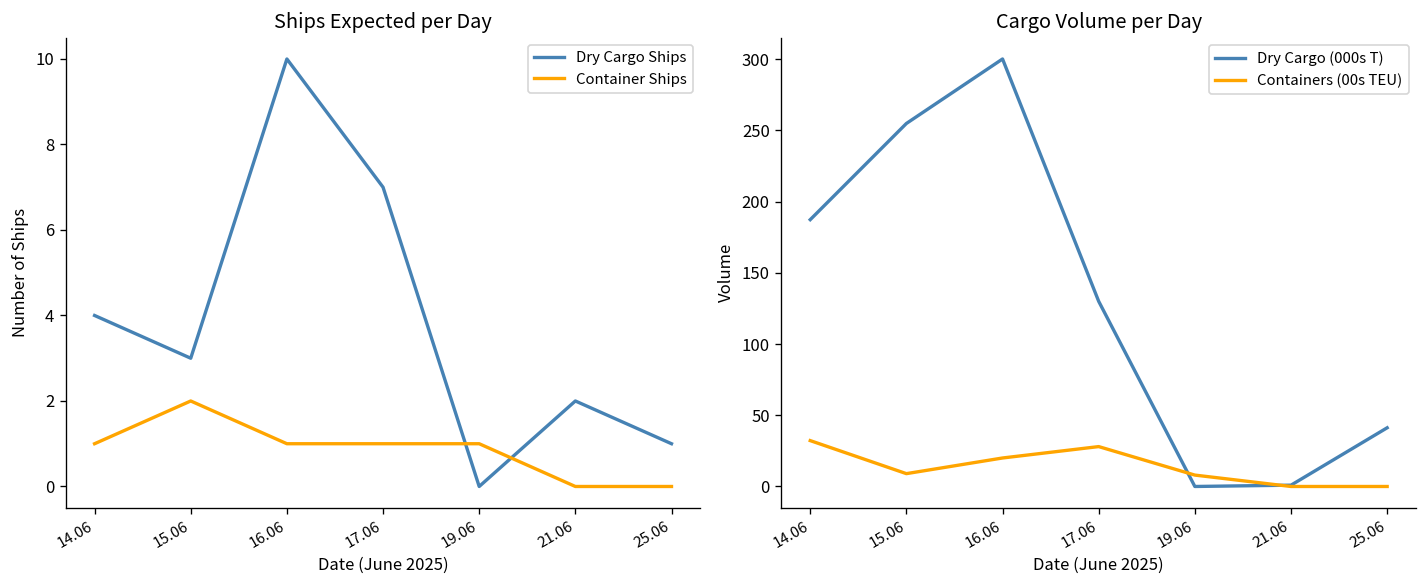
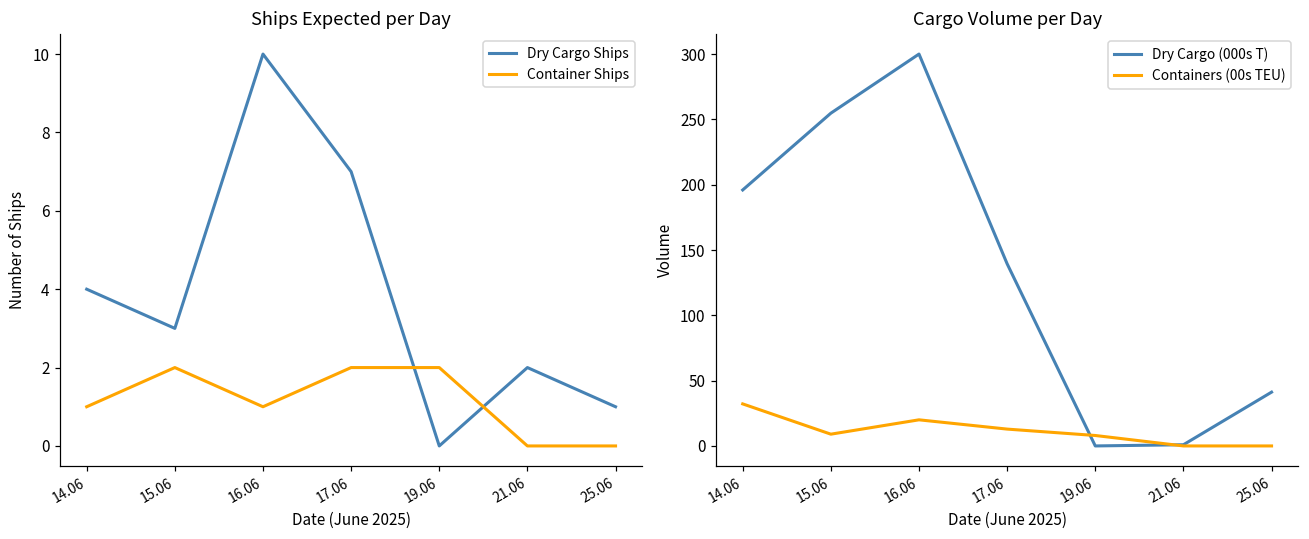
  {
    "Ships Expected per Day": {
      "Dry Cargo Ships": {
        "14.06": 4,
        "15.06": 3,
        "16.06": 10,
        "17.06": 7,
        "19.06": 0,
        "21.06": 2,
        "25.06": 1
      },
      "Container Ships": {
        "14.06": 1,
        "15.06": 2,
        "16.06": 1,
-       "17.06": 1,
-       "19.06": 1,
+       "17.06": 2,
+       "19.06": 2,
        "21.06": 0,
        "25.06": 0
      }
    },
    "Cargo Volume per Day": {
      "Dry Cargo (000s T)": {
-       "14.06": 187,
+       "14.06": 196,
        "15.06": 255,
        "16.06": 300,
-       "17.06": 130,
+       "17.06": 139,
        "19.06": 0,
        "25.06": 41
      },
      "Containers (00s TEU)": {
        "14.06": 32,
        "15.06": 9,
        "16.06": 20,
-       "17.06": 28,
+       "17.06": 13,
        "19.06": 8,
        "25.06": 0
      }
    }
  }
